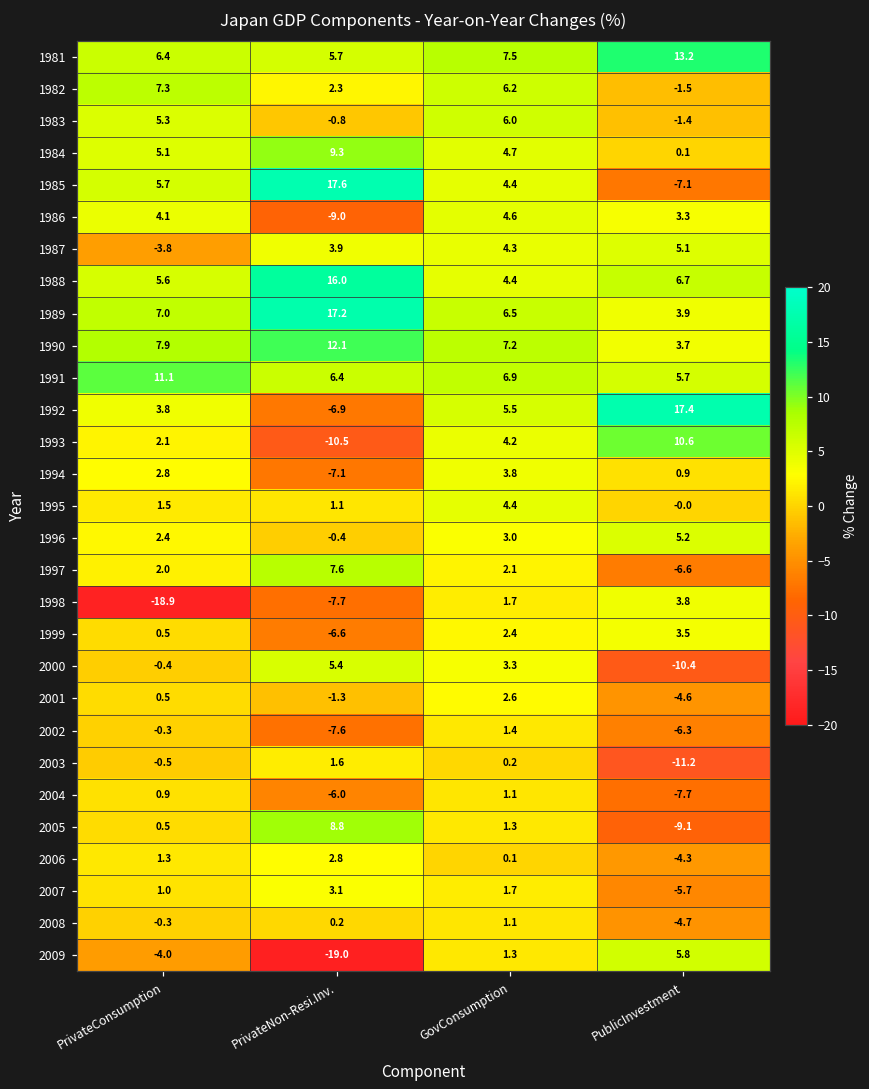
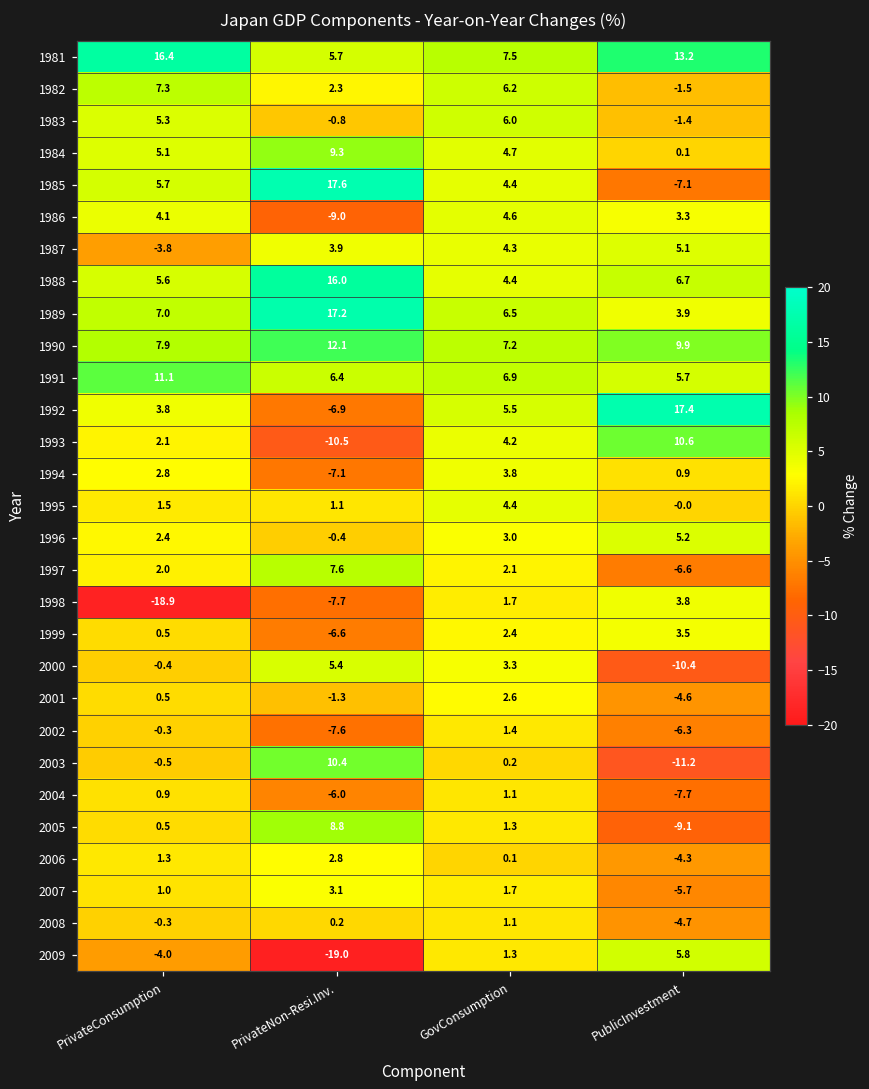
  {
    "1981": {
-     "PrivateConsumption": 6.4,
+     "PrivateConsumption": 16.4,
      "PrivateNon-Resi.Inv.": 5.7,
      "GovConsumption": 7.5,
      "PublicInvestment": 13.2
    },
    "1982": {
      "PrivateConsumption": 7.3,
      "PrivateNon-Resi.Inv.": 2.3,
      "GovConsumption": 6.2,
      "PublicInvestment": -1.5
    },
    "1983": {
      "PrivateConsumption": 5.3,
      "PrivateNon-Resi.Inv.": -0.8,
      "GovConsumption": 6.0,
      "PublicInvestment": -1.4
    },
    "1984": {
      "PrivateConsumption": 5.1,
      "PrivateNon-Resi.Inv.": 9.3,
      "GovConsumption": 4.7,
      "PublicInvestment": 0.1
    },
    "1985": {
      "PrivateConsumption": 5.7,
      "PrivateNon-Resi.Inv.": 17.6,
      "GovConsumption": 4.4,
      "PublicInvestment": -7.1
    },
    "1986": {
      "PrivateConsumption": 4.1,
      "PrivateNon-Resi.Inv.": -9.0,
      "GovConsumption": 4.6,
      "PublicInvestment": 3.3
    },
    "1987": {
      "PrivateConsumption": -3.8,
      "PrivateNon-Resi.Inv.": 3.9,
      "GovConsumption": 4.3,
      "PublicInvestment": 5.1
    },
    "1988": {
      "PrivateConsumption": 5.6,
      "PrivateNon-Resi.Inv.": 16.0,
      "GovConsumption": 4.4,
      "PublicInvestment": 6.7
    },
    "1989": {
      "PrivateConsumption": 7.0,
      "PrivateNon-Resi.Inv.": 17.2,
      "GovConsumption": 6.5,
      "PublicInvestment": 3.9
    },
    "1990": {
      "PrivateConsumption": 7.9,
      "PrivateNon-Resi.Inv.": 12.1,
      "GovConsumption": 7.2,
-     "PublicInvestment": 3.7
+     "PublicInvestment": 9.9
    },
    "1991": {
      "PrivateConsumption": 11.1,
      "PrivateNon-Resi.Inv.": 6.4,
      "GovConsumption": 6.9,
      "PublicInvestment": 5.7
    },
    "1992": {
      "PrivateConsumption": 3.8,
      "PrivateNon-Resi.Inv.": -6.9,
      "GovConsumption": 5.5,
      "PublicInvestment": 17.4
    },
    "1993": {
      "PrivateConsumption": 2.1,
      "PrivateNon-Resi.Inv.": -10.5,
      "GovConsumption": 4.2,
      "PublicInvestment": 10.6
    },
    "1994": {
      "PrivateConsumption": 2.8,
      "PrivateNon-Resi.Inv.": -7.1,
      "GovConsumption": 3.8,
      "PublicInvestment": 0.9
    },
    "1995": {
      "PrivateConsumption": 1.5,
      "PrivateNon-Resi.Inv.": 1.1,
      "GovConsumption": 4.4,
      "PublicInvestment": -0.0
    },
    "1996": {
      "PrivateConsumption": 2.4,
      "PrivateNon-Resi.Inv.": -0.4,
      "GovConsumption": 3.0,
      "PublicInvestment": 5.2
    },
    "1997": {
      "PrivateConsumption": 2.0,
      "PrivateNon-Resi.Inv.": 7.6,
      "GovConsumption": 2.1,
      "PublicInvestment": -6.6
    },
    "1998": {
      "PrivateConsumption": -18.9,
      "PrivateNon-Resi.Inv.": -7.7,
      "GovConsumption": 1.7,
      "PublicInvestment": 3.8
    },
    "1999": {
      "PrivateConsumption": 0.5,
      "PrivateNon-Resi.Inv.": -6.6,
      "GovConsumption": 2.4,
      "PublicInvestment": 3.5
    },
    "2000": {
      "PrivateConsumption": -0.4,
      "PrivateNon-Resi.Inv.": 5.4,
      "GovConsumption": 3.3,
      "PublicInvestment": -10.4
    },
    "2001": {
      "PrivateConsumption": 0.5,
      "PrivateNon-Resi.Inv.": -1.3,
      "GovConsumption": 2.6,
      "PublicInvestment": -4.6
    },
    "2002": {
      "PrivateConsumption": -0.3,
      "PrivateNon-Resi.Inv.": -7.6,
      "GovConsumption": 1.4,
      "PublicInvestment": -6.3
    },
    "2003": {
      "PrivateConsumption": -0.5,
-     "PrivateNon-Resi.Inv.": 1.6,
+     "PrivateNon-Resi.Inv.": 10.4,
      "GovConsumption": 0.2,
      "PublicInvestment": -11.2
    },
    "2004": {
      "PrivateConsumption": 0.9,
      "PrivateNon-Resi.Inv.": -6.0,
      "GovConsumption": 1.1,
      "PublicInvestment": -7.7
    },
    "2005": {
      "PrivateConsumption": 0.5,
      "PrivateNon-Resi.Inv.": 8.8,
      "GovConsumption": 1.3,
      "PublicInvestment": -9.1
    },
    "2006": {
      "PrivateConsumption": 1.3,
      "PrivateNon-Resi.Inv.": 2.8,
      "GovConsumption": 0.1,
      "PublicInvestment": -4.3
    },
    "2007": {
      "PrivateConsumption": 1.0,
      "PrivateNon-Resi.Inv.": 3.1,
      "GovConsumption": 1.7,
      "PublicInvestment": -5.7
    },
    "2008": {
      "PrivateConsumption": -0.3,
      "PrivateNon-Resi.Inv.": 0.2,
      "GovConsumption": 1.1,
      "PublicInvestment": -4.7
    },
    "2009": {
      "PrivateConsumption": -4.0,
      "PrivateNon-Resi.Inv.": -19.0,
      "GovConsumption": 1.3,
      "PublicInvestment": 5.8
    }
  }
